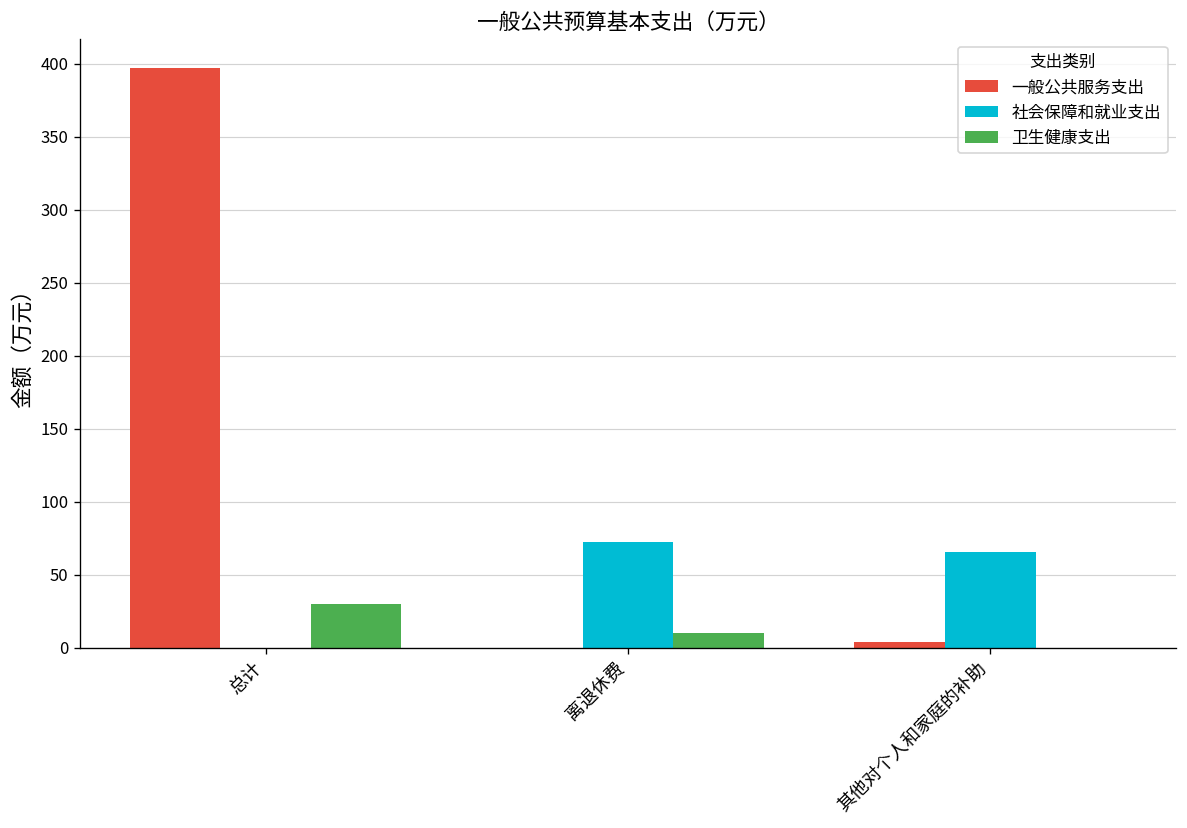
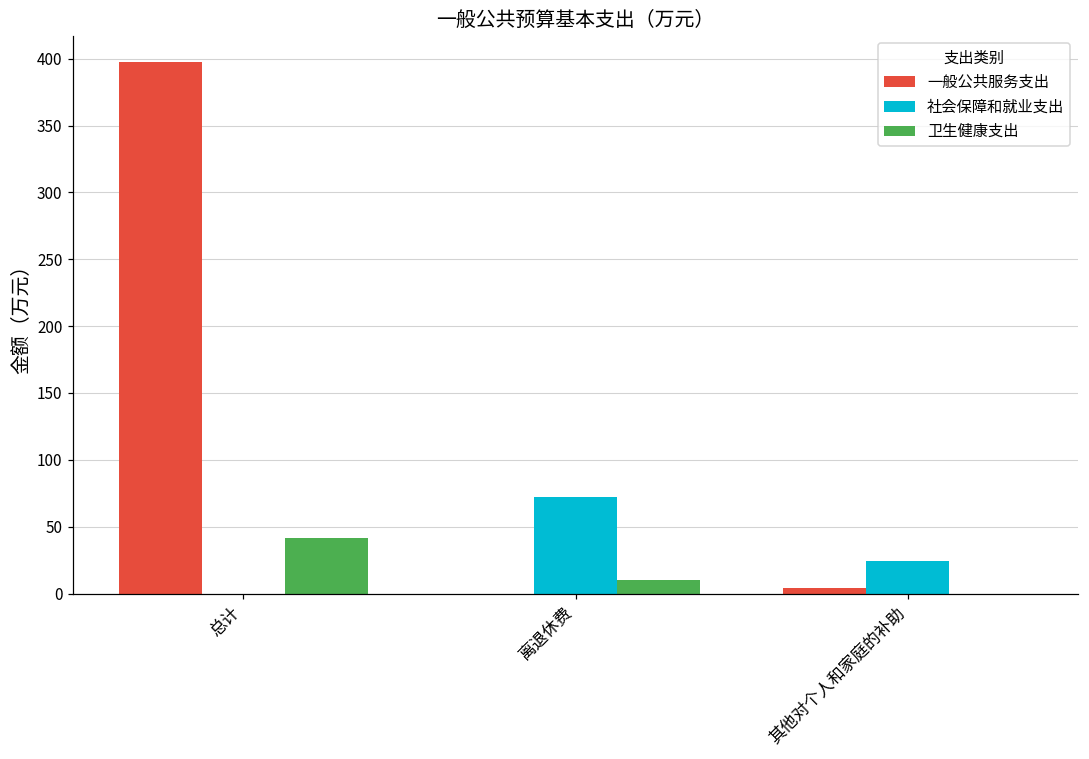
  {
    "一般公共服务支出": {
      "总计": 397,
      "离退休费": 0,
      "其他对个人和家庭的补助": 4
    },
    "社会保障和就业支出": {
      "总计": 0,
      "离退休费": 73,
-     "其他对个人和家庭的补助": 65
+     "其他对个人和家庭的补助": 25
    },
    "卫生健康支出": {
-     "总计": 30,
+     "总计": 41,
      "离退休费": 10,
      "其他对个人和家庭的补助": 0
    }
  }
